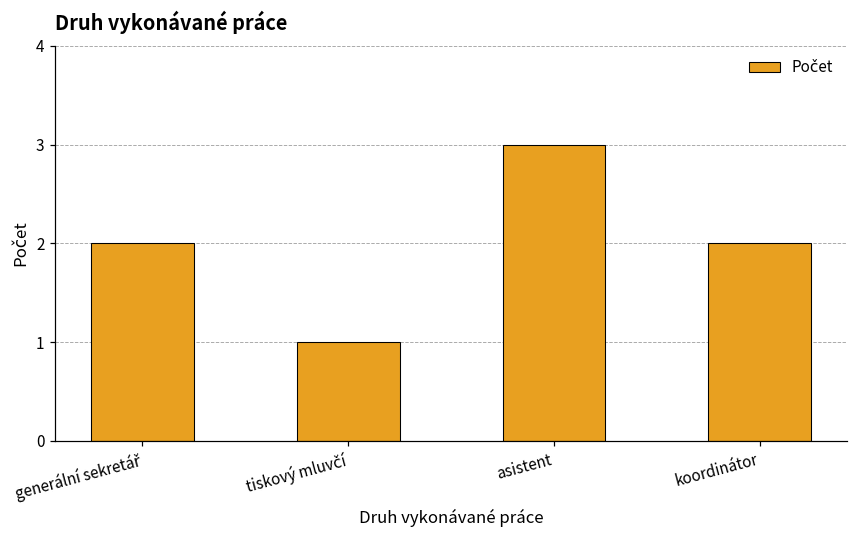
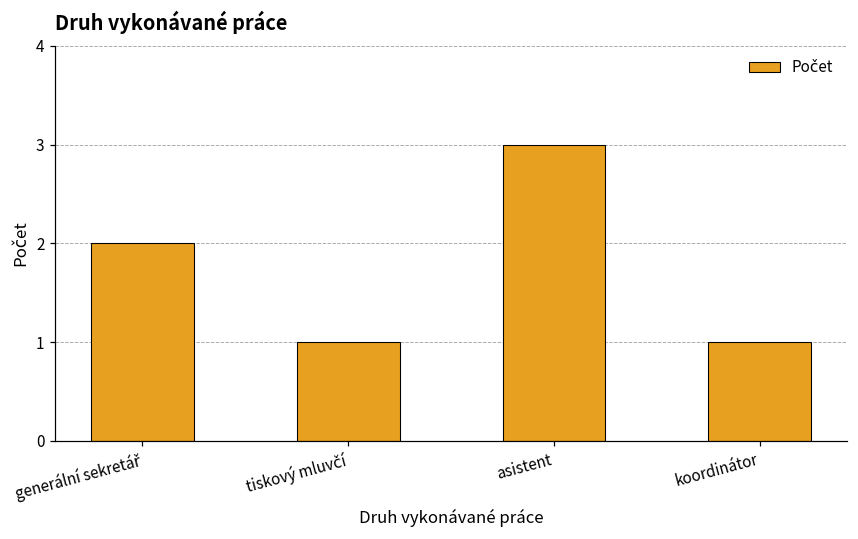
  {
    "generální sekretář": 2,
    "tiskový mluvčí": 1,
    "asistent": 3,
-   "koordinátor": 2
+   "koordinátor": 1
  }
